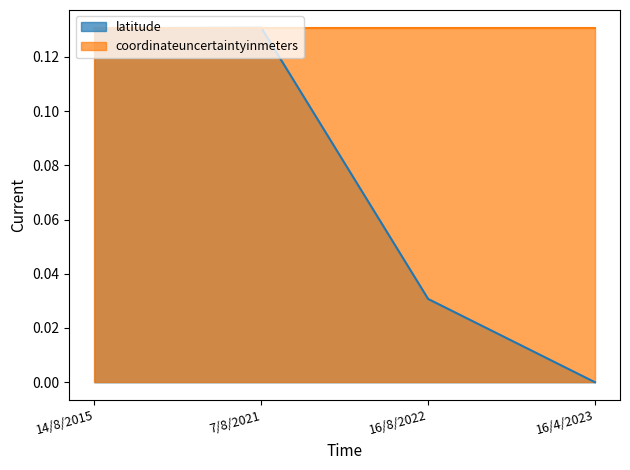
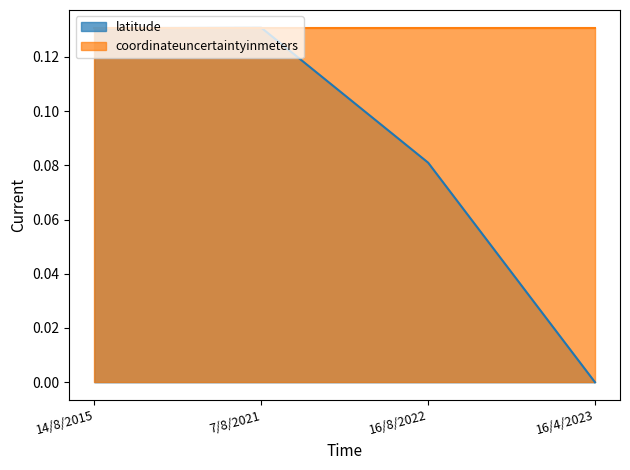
  {
    "latitude": {
-     "16/8/2022": 0.031,
+     "16/8/2022": 0.081,
      "16/4/2023": 0.000
    },
    "coordinateuncertaintyinmeters": {
      "16/8/2022": 0.131,
      "16/4/2023": 0.131
    }
  }
